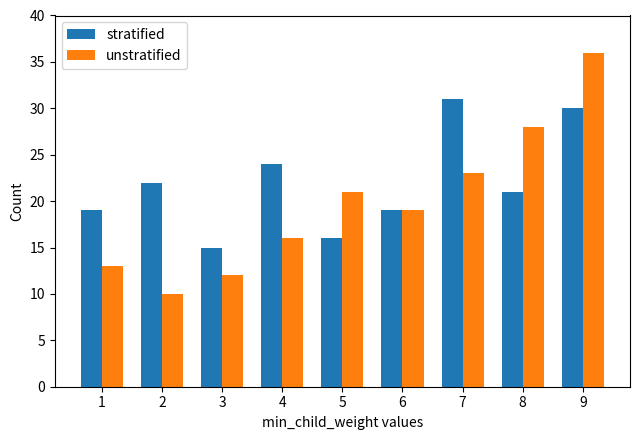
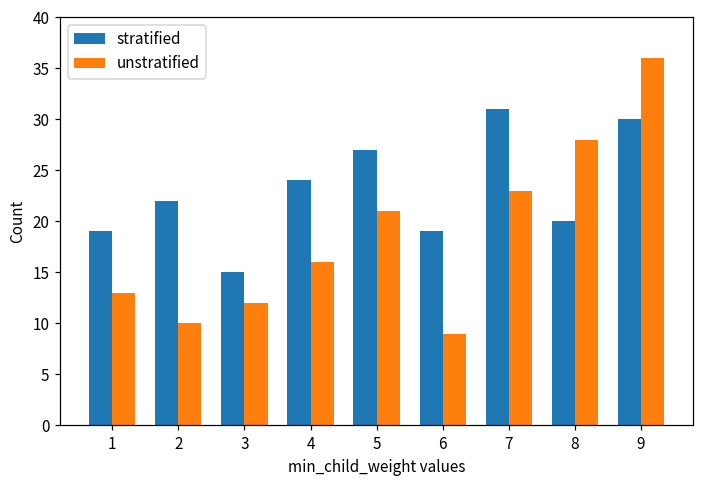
  {
    "stratified": {
      "1": 19,
      "2": 22,
      "3": 15,
      "4": 24,
-     "5": 16,
+     "5": 27,
      "6": 19,
      "7": 31,
-     "8": 21,
+     "8": 20,
      "9": 30
    },
    "unstratified": {
      "1": 13,
      "2": 10,
      "3": 12,
      "4": 16,
      "5": 21,
-     "6": 19,
+     "6": 9,
      "7": 23,
      "8": 28,
      "9": 36
    }
  }
